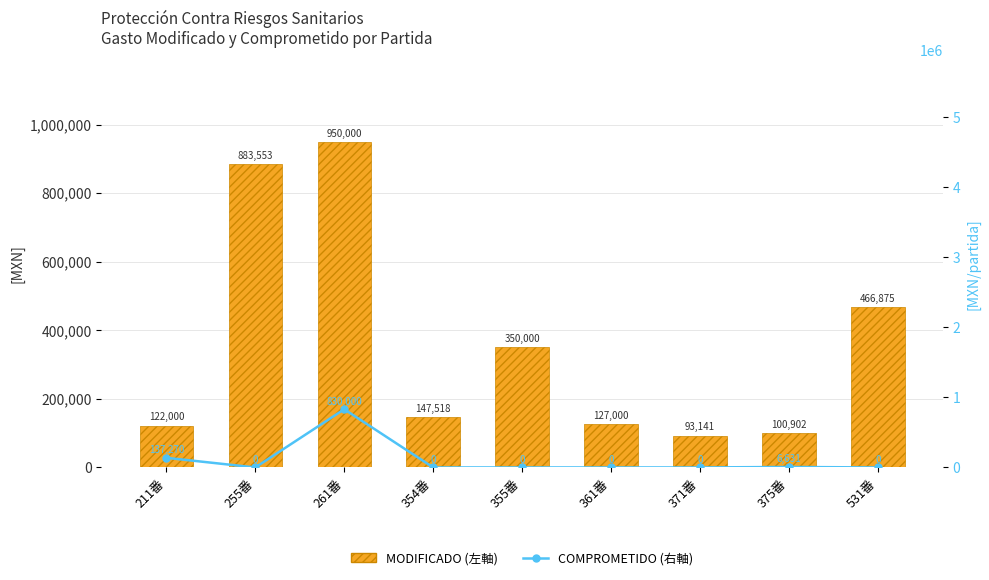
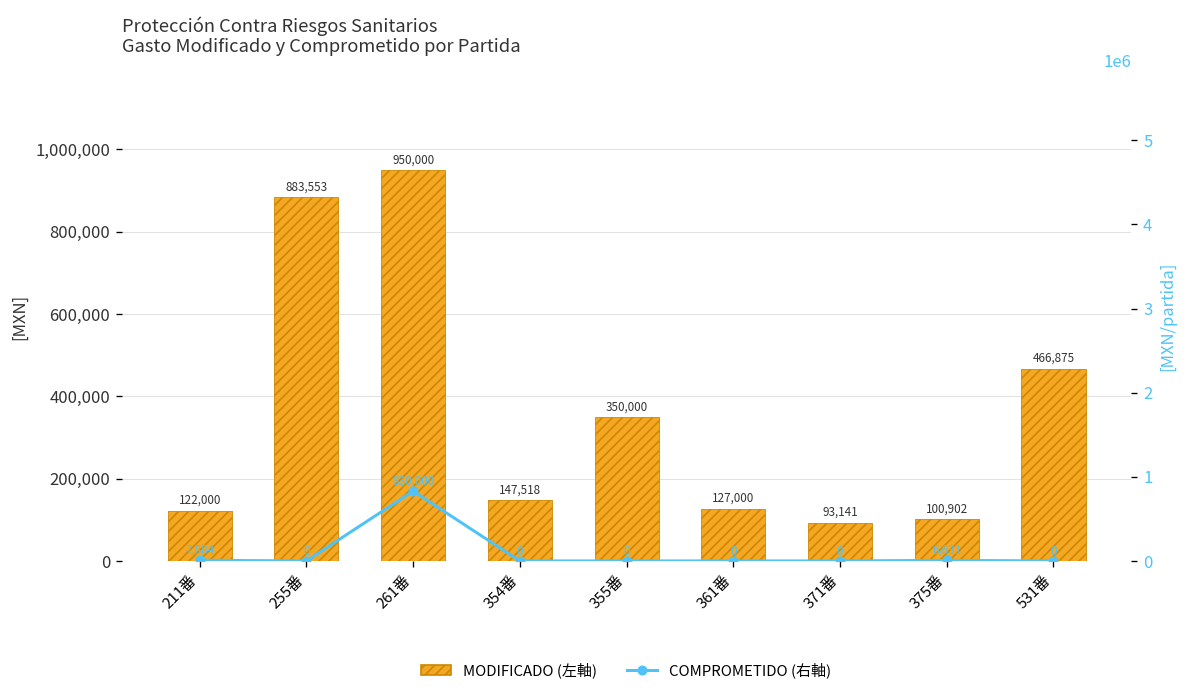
  {
    "MODIFICADO (左軸)": {
      "211番": "122,000",
      "255番": "883,553",
      "261番": "950,000",
      "354番": "147,518",
      "355番": "350,000",
      "361番": "127,000",
      "371番": "93,141",
      "375番": "100,902",
      "531番": "466,875"
    },
    "COMPROMETIDO (右軸)": {
-     "211番": "137,270",
+     "211番": "7,884",
      "255番": "0",
      "261番": "830,000",
      "354番": "0",
      "355番": "0",
      "361番": "0",
      "371番": "0",
      "375番": "6,631",
      "531番": "0"
    }
  }
